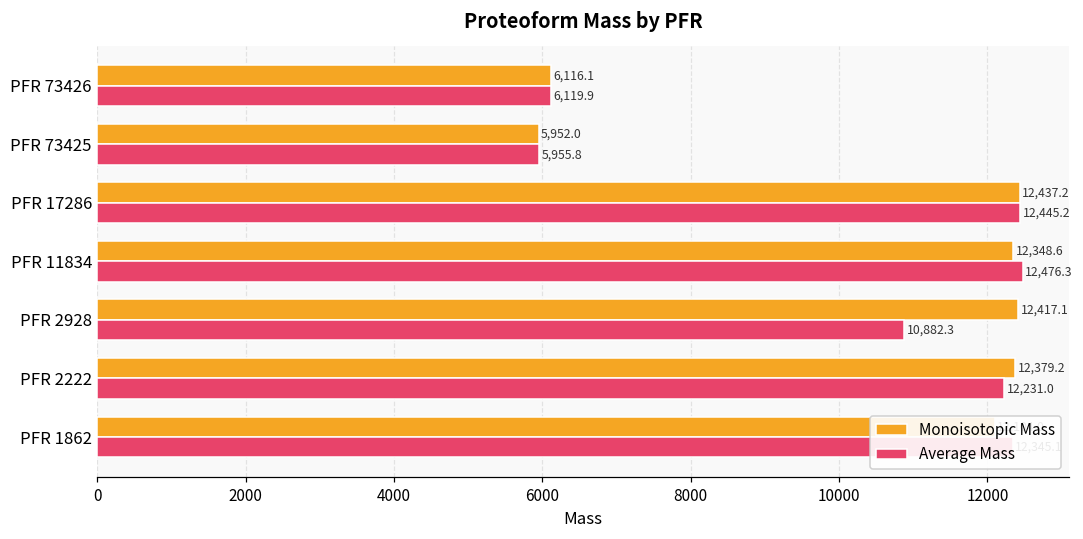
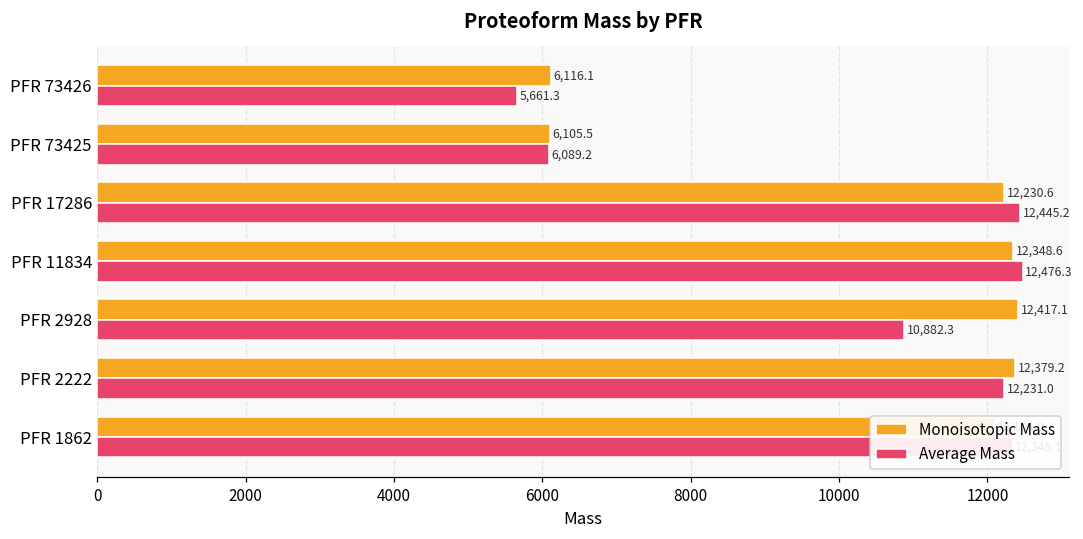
  {
    "Monoisotopic Mass": {
      "PFR 73426": "6,116.1",
-     "PFR 73425": "5,952.0",
-     "PFR 17286": "12,437.2",
+     "PFR 73425": "6,105.5",
+     "PFR 17286": "12,230.6",
      "PFR 11834": "12,348.6",
      "PFR 2928": "12,417.1",
      "PFR 2222": "12,379.2"
    },
    "Average Mass": {
-     "PFR 73426": "6,119.9",
-     "PFR 73425": "5,955.8",
+     "PFR 73426": "5,661.3",
+     "PFR 73425": "6,089.2",
      "PFR 17286": "12,445.2",
      "PFR 11834": "12,476.3",
      "PFR 2928": "10,882.3",
      "PFR 2222": "12,231.0"
    }
  }
